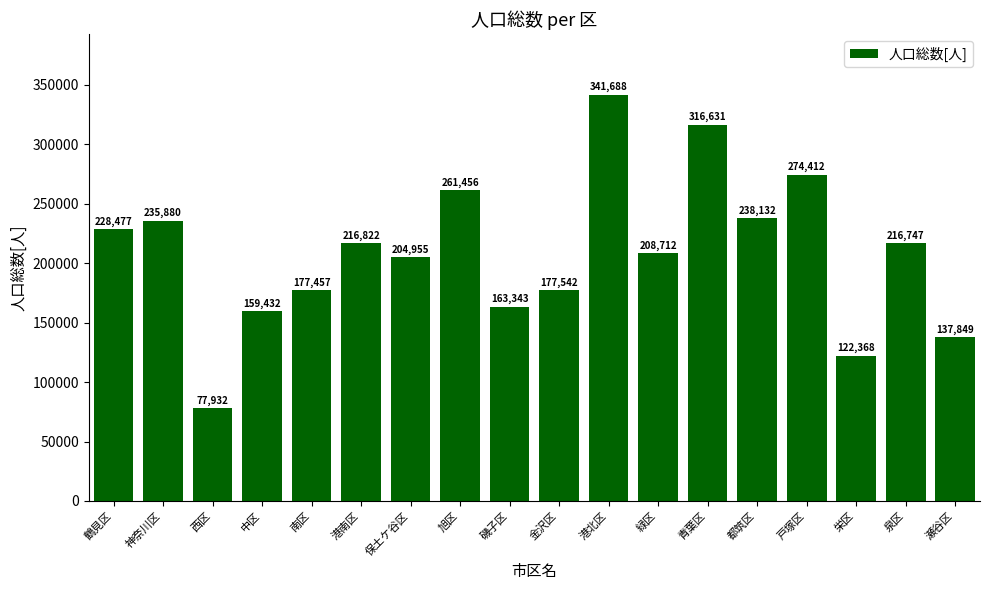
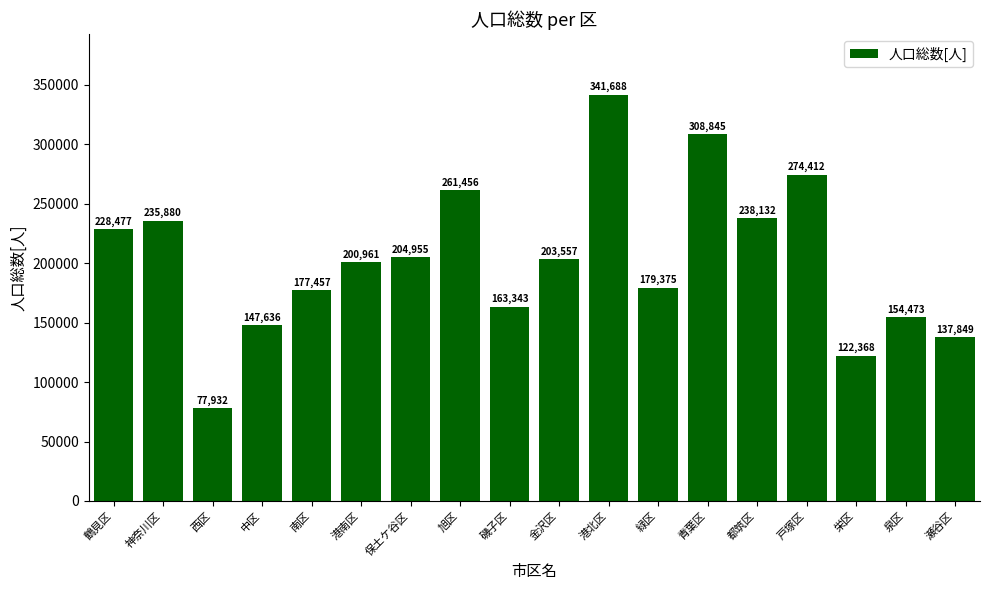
  {
    "鶴見区": "228,477",
    "神奈川区": "235,880",
    "西区": "77,932",
-   "中区": "159,432",
+   "中区": "147,636",
    "南区": "177,457",
-   "港南区": "216,822",
+   "港南区": "200,961",
    "保土ケ谷区": "204,955",
    "旭区": "261,456",
    "磯子区": "163,343",
-   "金沢区": "177,542",
+   "金沢区": "203,557",
    "港北区": "341,688",
-   "緑区": "208,712",
-   "青葉区": "316,631",
+   "緑区": "179,375",
+   "青葉区": "308,845",
    "都筑区": "238,132",
    "戸塚区": "274,412",
    "栄区": "122,368",
-   "泉区": "216,747",
+   "泉区": "154,473",
    "瀬谷区": "137,849"
  }
